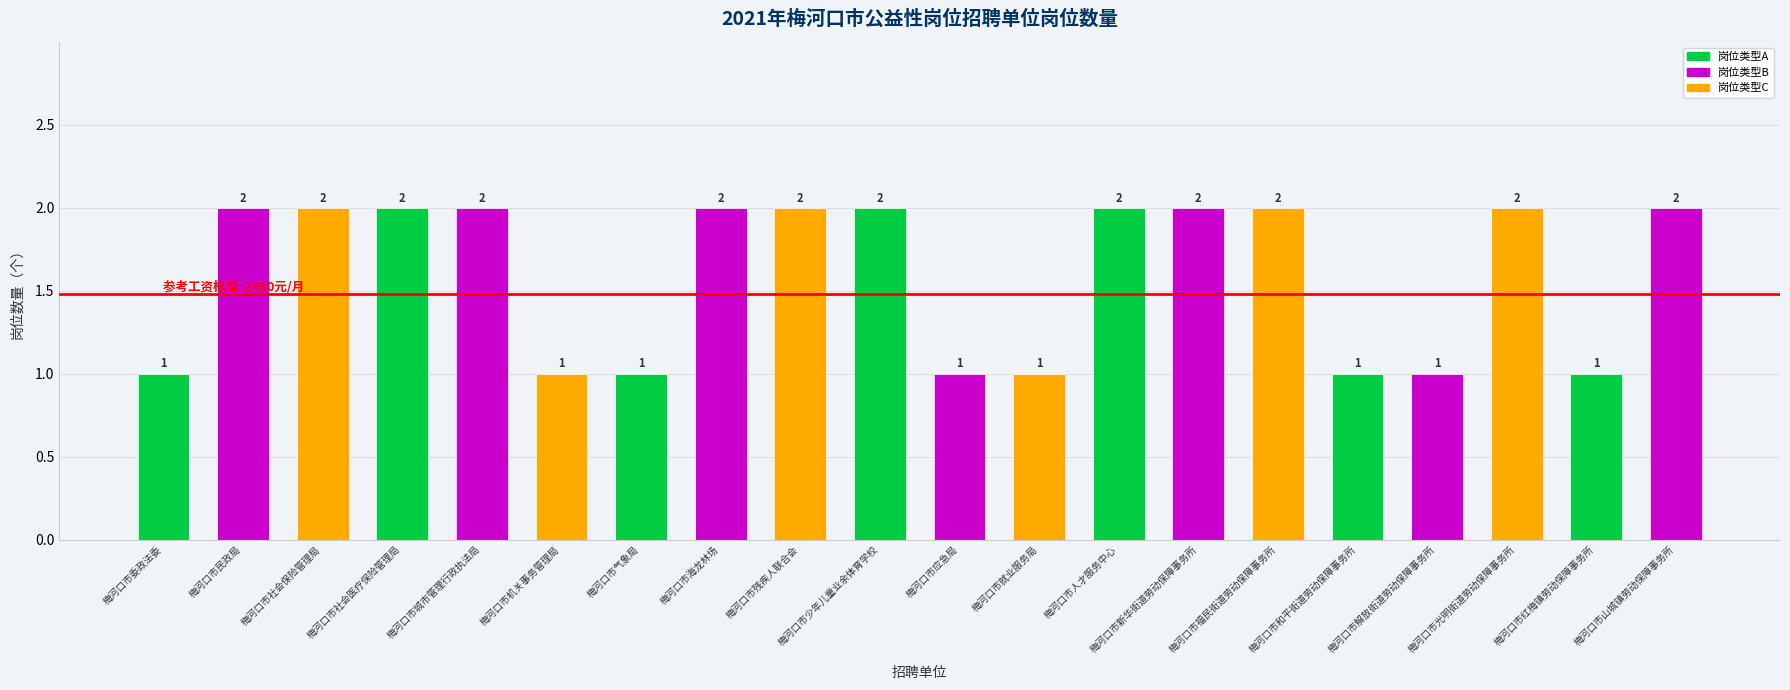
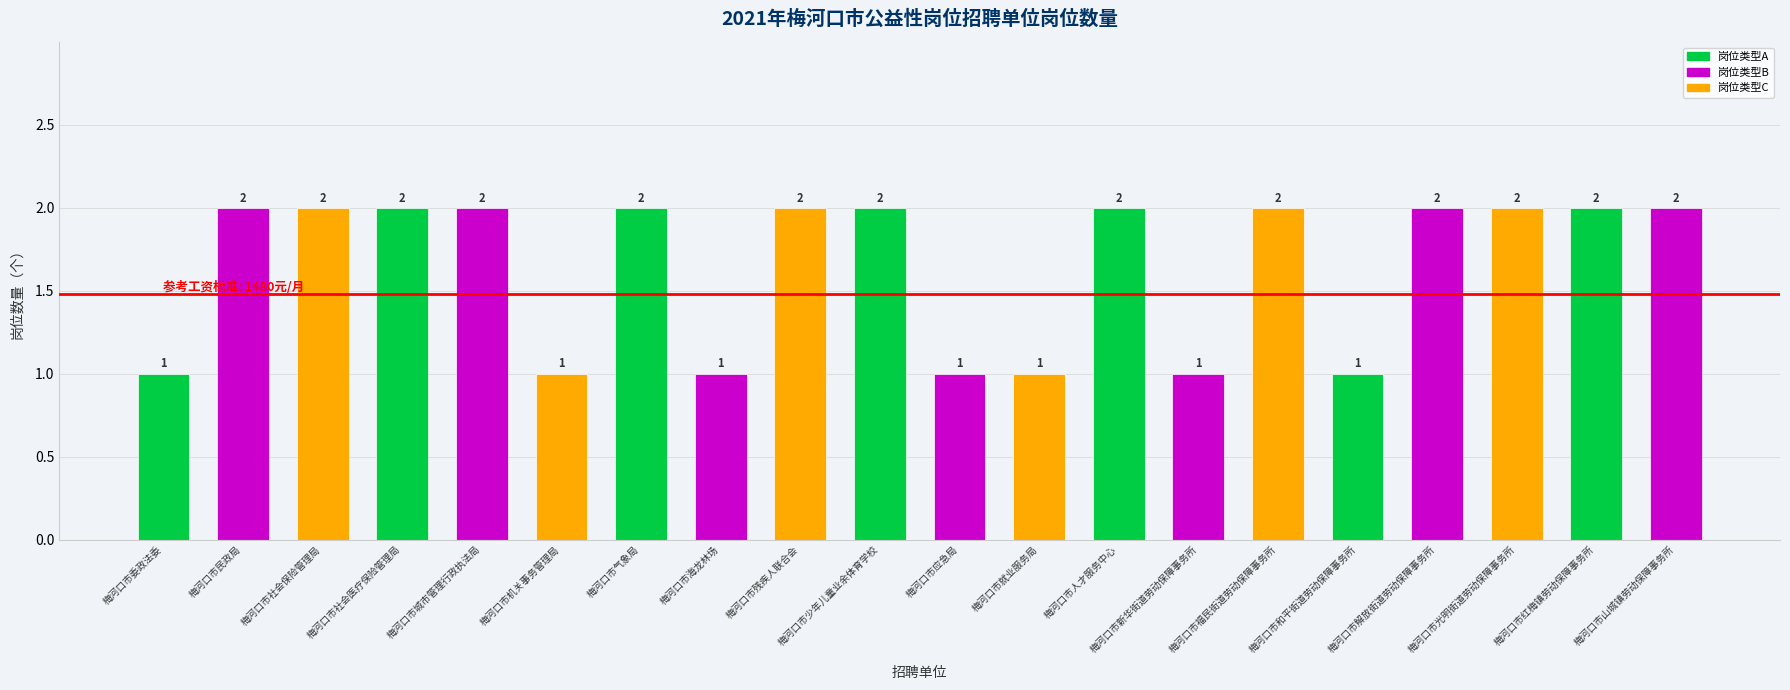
  {
    "梅河口市委政法委": 1,
    "梅河口市民政局": 2,
    "梅河口市社会保险管理局": 2,
    "梅河口市社会医疗保险管理局": 2,
    "梅河口市城市管理行政执法局": 2,
    "梅河口市机关事务管理局": 1,
-   "梅河口市气象局": 1,
-   "梅河口市海龙林场": 2,
+   "梅河口市气象局": 2,
+   "梅河口市海龙林场": 1,
    "梅河口市残疾人联合会": 2,
    "梅河口市少年儿童业余体育学校": 2,
    "梅河口市应急局": 1,
    "梅河口市就业服务局": 1,
    "梅河口市人才服务中心": 2,
-   "梅河口市新华街道劳动保障事务所": 2,
+   "梅河口市新华街道劳动保障事务所": 1,
    "梅河口市福民街道劳动保障事务所": 2,
    "梅河口市和平街道劳动保障事务所": 1,
-   "梅河口市解放街道劳动保障事务所": 1,
+   "梅河口市解放街道劳动保障事务所": 2,
    "梅河口市光明街道劳动保障事务所": 2,
-   "梅河口市红梅镇劳动保障事务所": 1,
+   "梅河口市红梅镇劳动保障事务所": 2,
    "梅河口市山城镇劳动保障事务所": 2
  }
